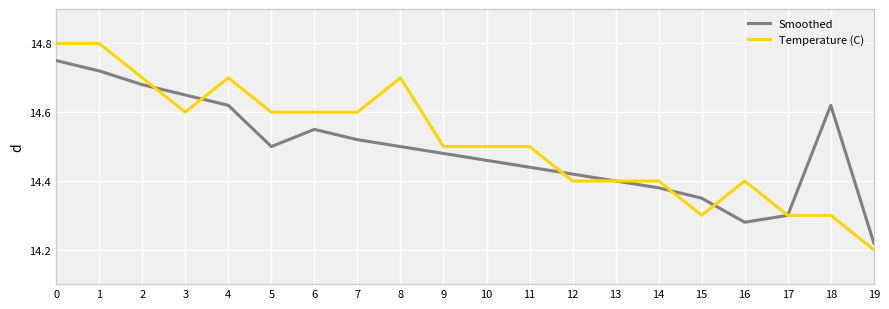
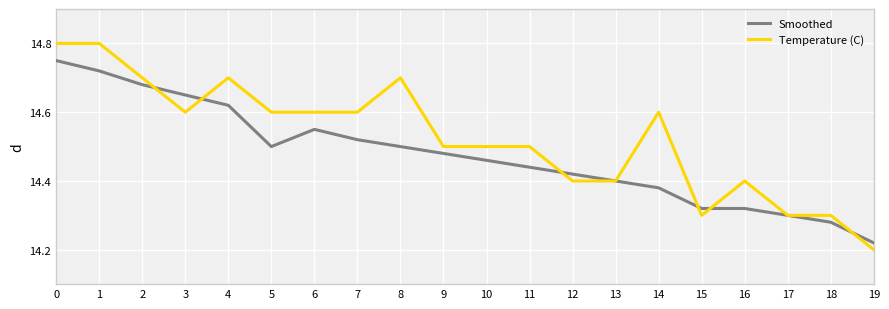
  {
    "Smoothed": {
      "0": 14.75,
      "1": 14.72,
      "2": 14.68,
      "3": 14.65,
      "4": 14.62,
      "5": 14.50,
      "6": 14.55,
      "7": 14.52,
      "8": 14.50,
      "9": 14.48,
      "10": 14.46,
      "11": 14.44,
      "12": 14.42,
      "14": 14.38,
-     "15": 14.35,
-     "16": 14.28,
-     "18": 14.62,
+     "15": 14.32,
+     "16": 14.32,
+     "18": 14.28,
      "19": 14.22
    },
    "Temperature (C)": {
      "0": 14.8,
      "1": 14.8,
      "2": 14.7,
      "3": 14.6,
      "4": 14.7,
      "5": 14.6,
      "6": 14.6,
      "7": 14.6,
      "8": 14.7,
      "9": 14.5,
      "10": 14.5,
      "11": 14.5,
      "12": 14.4,
-     "14": 14.4,
+     "14": 14.6,
      "15": 14.3,
      "16": 14.4,
      "18": 14.3,
      "19": 14.2
    }
  }
